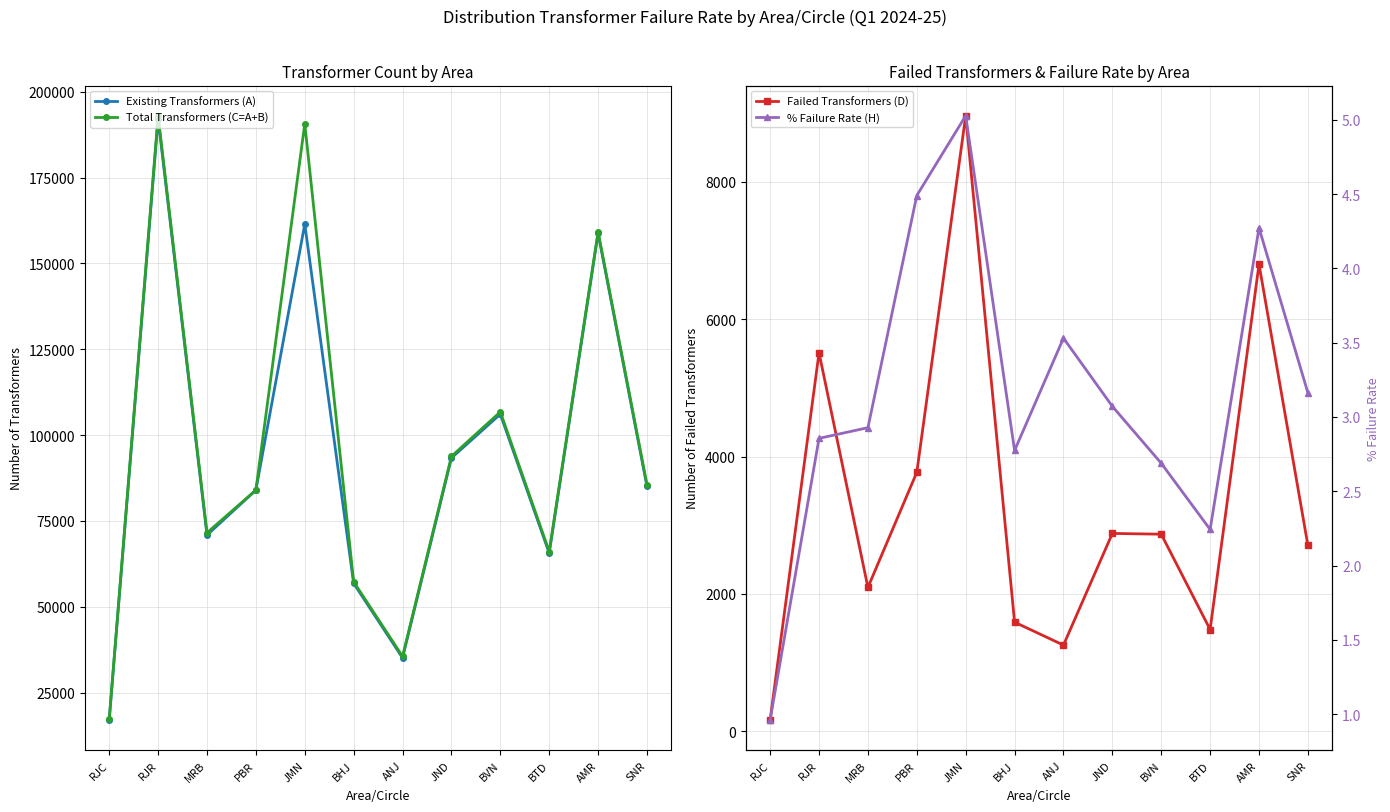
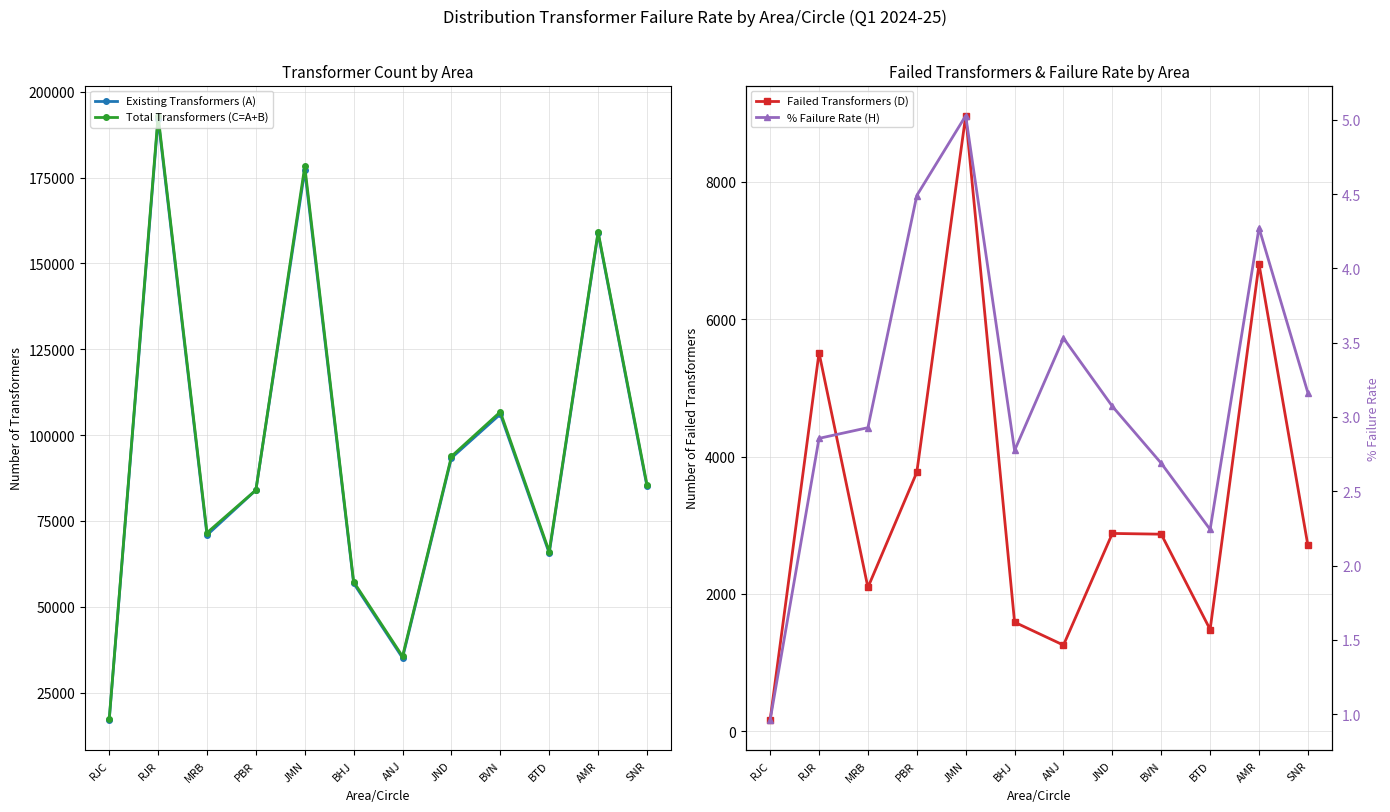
  {
    "Transformer Count by Area": {
      "Existing Transformers (A)": {
-       "JMN": 161000
+       "JMN": 177000
      },
      "Total Transformers (C=A+B)": {
-       "JMN": 191000
+       "JMN": 178000
      }
    }
  }
